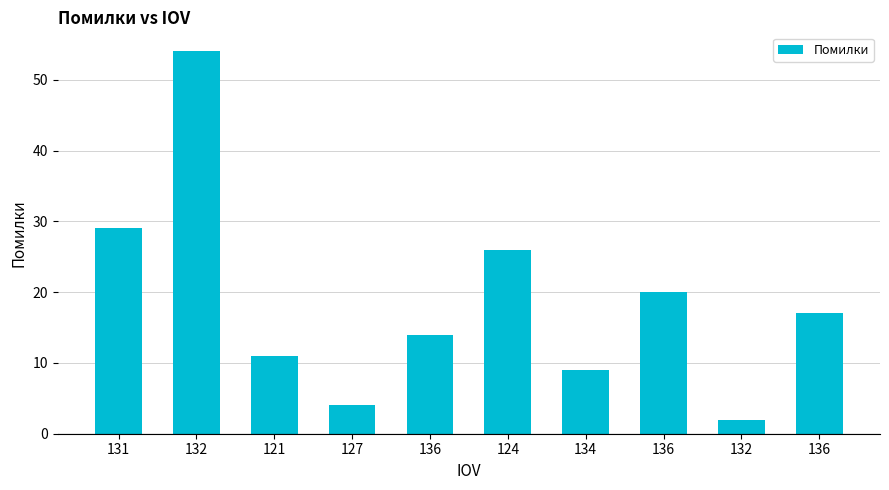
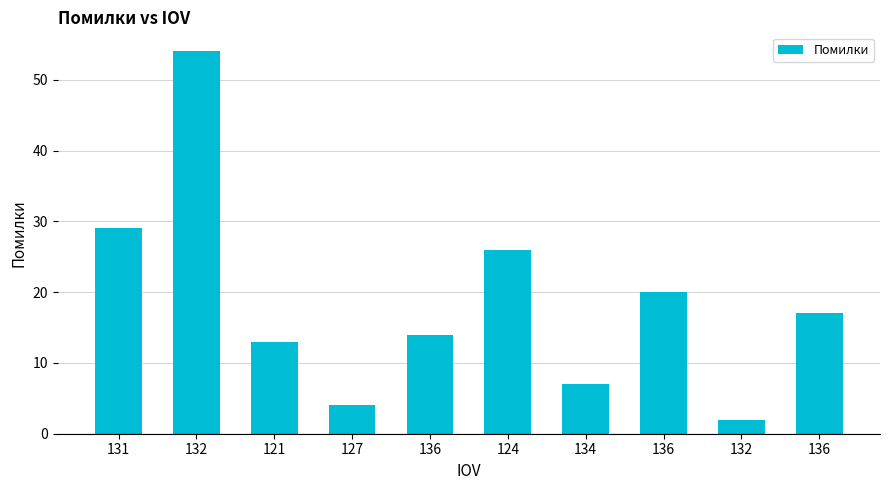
  {
    "131": 29,
-   "121": 11,
+   "121": 13,
    "127": 4,
    "124": 26,
-   "134": 9
+   "134": 7
  }
